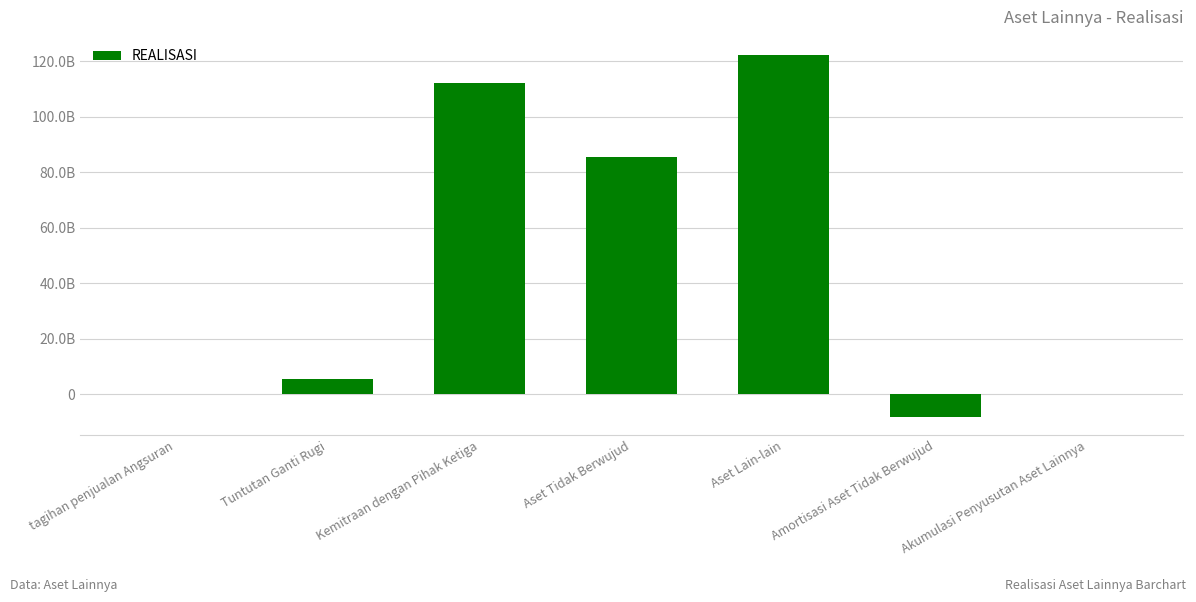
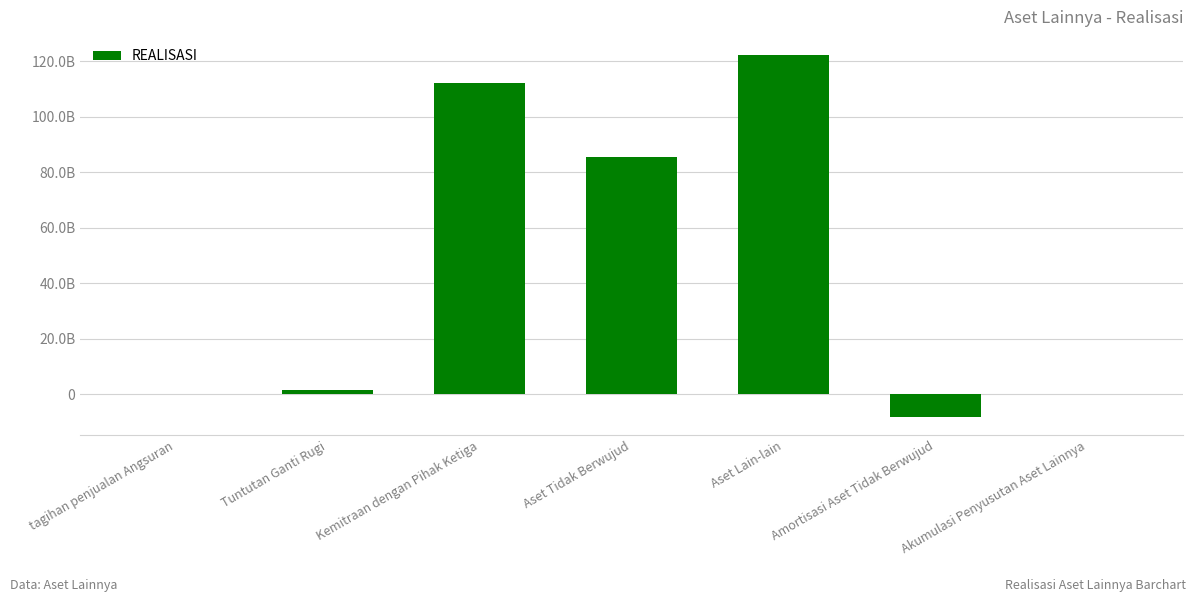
  {
    "tagihan penjualan Angsuran": 0,
-   "Tuntutan Ganti Rugi": 5000000000,
+   "Tuntutan Ganti Rugi": 2000000000,
    "Kemitraan dengan Pihak Ketiga": 112000000000,
    "Aset Tidak Berwujud": 85000000000,
    "Aset Lain-lain": 122000000000,
    "Amortisasi Aset Tidak Berwujud": -8000000000,
    "Akumulasi Penyusutan Aset Lainnya": 0
  }
